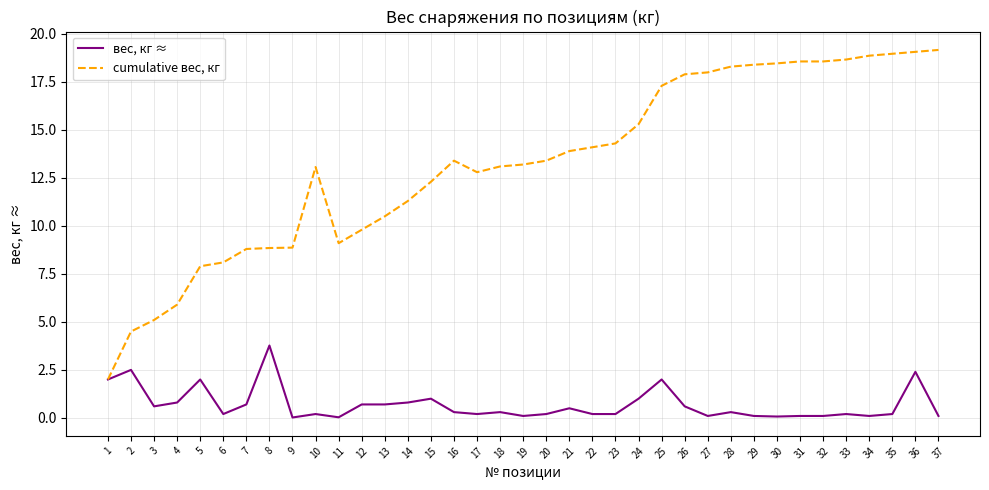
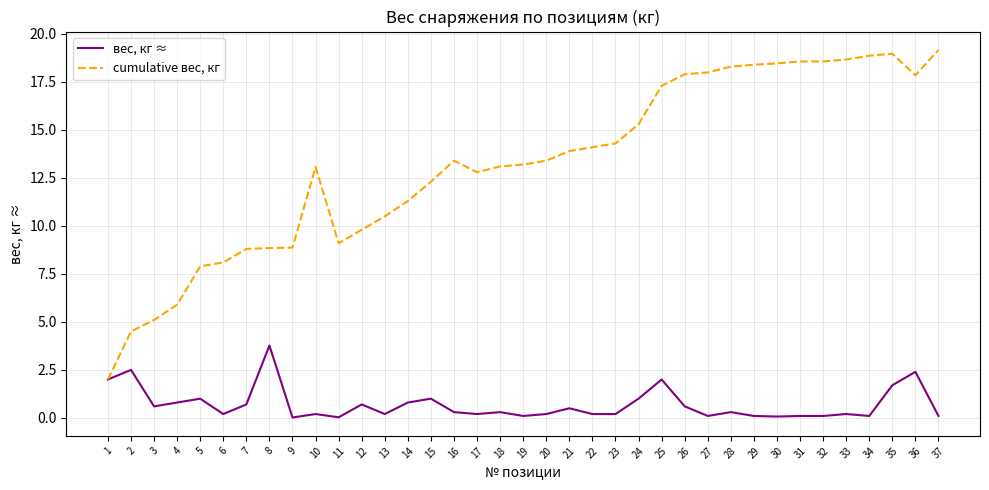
  {
    "вес, кг ≈": {
      "2": 2.5,
      "3": 0.6,
      "4": 0.8,
-     "5": 2,
+     "5": 1,
      "6": 0.2,
      "7": 0.7,
      "8": 3.8,
      "9": 0.0,
      "10": 0.2,
      "11": 0.0,
      "12": 0.7,
-     "13": 0.7,
+     "13": 0.2,
      "14": 0.8,
      "15": 1.0,
      "16": 0.3,
      "17": 0.2,
      "18": 0.3,
      "19": 0.1,
      "20": 0.2,
      "21": 0.5,
      "22": 0.2,
      "23": 0.2,
      "24": 1.0,
      "25": 2.0,
      "26": 0.6,
      "27": 0.1,
      "28": 0.3,
      "29": 0.1,
      "30": 0.1,
      "31": 0.1,
      "32": 0.1,
      "33": 0.2,
      "34": 0.1,
-     "35": 0.2,
+     "35": 1.7,
      "36": 2.4,
      "37": 0.1
    },
    "cumulative вес, кг": {
      "2": 4.5,
      "3": 5.1,
      "4": 5.9,
      "5": 7.9,
      "6": 8.1,
      "7": 8.8,
      "8": 8.9,
      "9": 8.9,
      "10": 13.1,
      "11": 9.1,
      "12": 9.8,
      "13": 10.5,
      "14": 11.3,
      "15": 12.3,
      "16": 13.4,
      "17": 12.8,
      "18": 13.1,
      "19": 13.2,
      "20": 13.4,
      "21": 13.9,
      "22": 14.1,
      "23": 14.3,
      "24": 15.3,
      "25": 17.3,
      "26": 17.9,
      "27": 18.0,
      "28": 18.3,
      "29": 18.4,
      "30": 18.5,
      "31": 18.6,
      "32": 18.6,
      "33": 18.7,
      "34": 18.9,
      "35": 19.0,
-     "36": 19.1,
+     "36": 17.9,
      "37": 19.2
    }
  }
